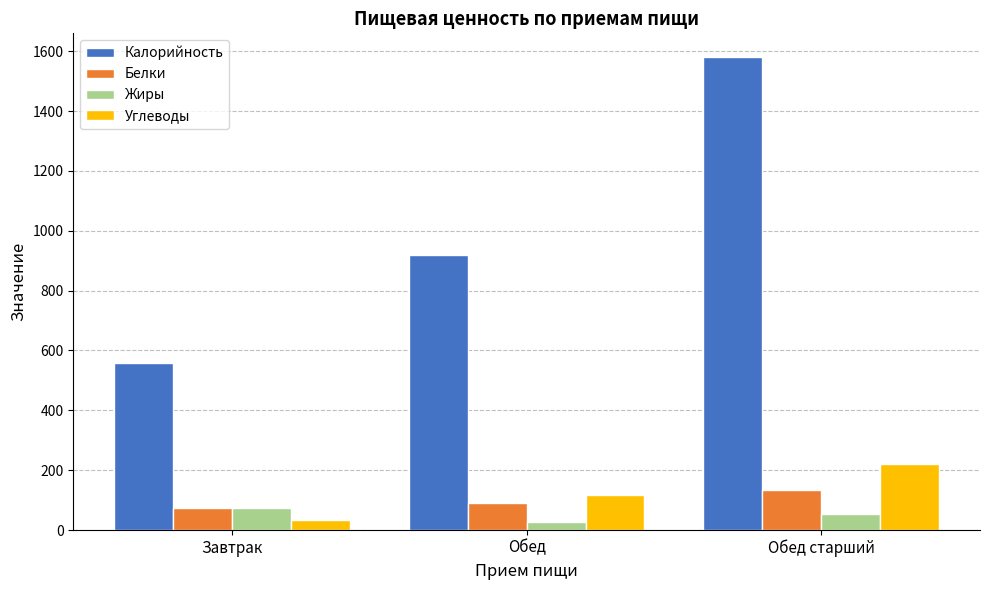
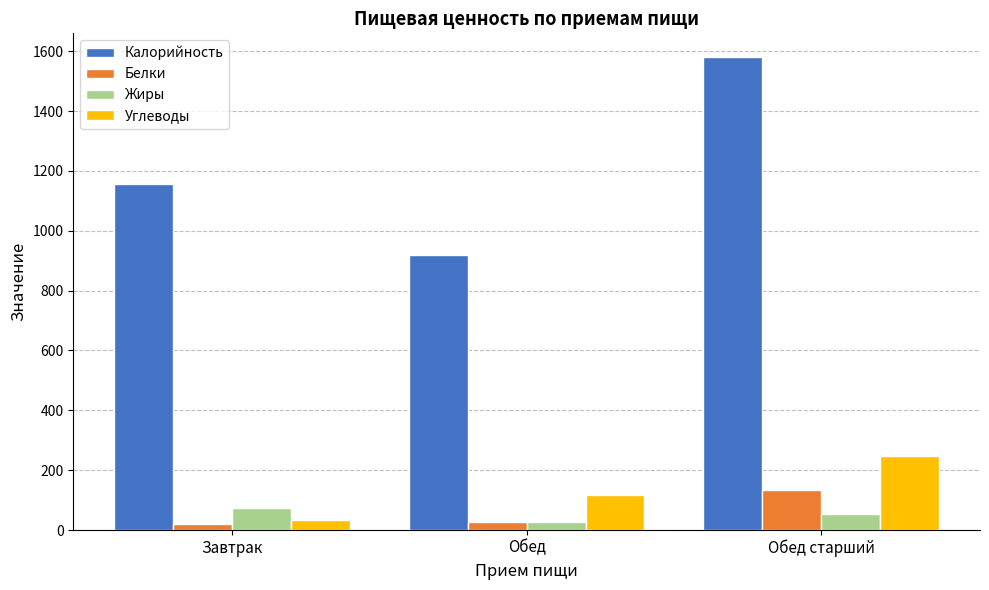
  {
    "Калорийность": {
-     "Завтрак": 560,
+     "Завтрак": 1160,
      "Обед": 920,
      "Обед старший": 1580
    },
    "Белки": {
-     "Завтрак": 70,
-     "Обед": 90,
+     "Завтрак": 20,
+     "Обед": 30,
      "Обед старший": 140
    },
    "Жиры": {
      "Завтрак": 70,
      "Обед": 30,
      "Обед старший": 50
    },
    "Углеводы": {
      "Завтрак": 30,
      "Обед": 120,
-     "Обед старший": 220
+     "Обед старший": 250
    }
  }
